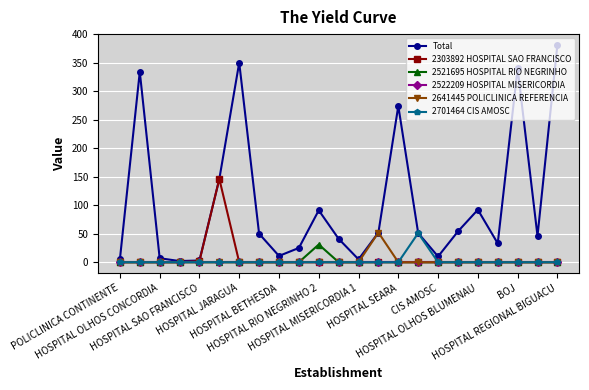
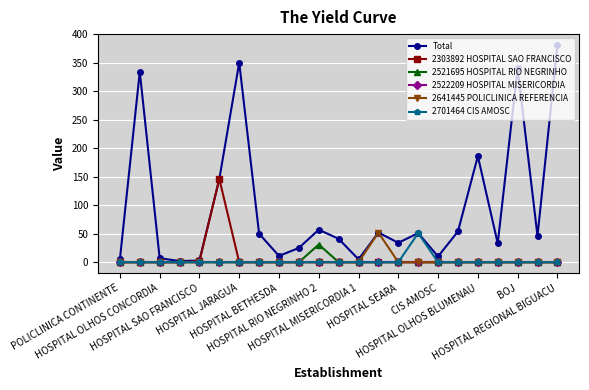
  {
    "Total": {
      "POLICLINICA CONTINENTE": 10,
      "HOSPITAL OLHOS CONCORDIA": 10,
      "HOSPITAL JARAGUA": 350,
      "HOSPITAL BETHESDA": 10,
-     "HOSPITAL RIO NEGRINHO 2": 90,
+     "HOSPITAL RIO NEGRINHO 2": 60,
      "HOSPITAL MISERICORDIA 1": 10,
-     "HOSPITAL SEARA": 270,
+     "HOSPITAL SEARA": 30,
      "CIS AMOSC": 10,
-     "HOSPITAL OLHOS BLUMENAU": 90
+     "HOSPITAL OLHOS BLUMENAU": 190
    },
    "2521695 HOSPITAL RIO NEGRINHO": {
      "HOSPITAL RIO NEGRINHO 2": 30
    }
  }
